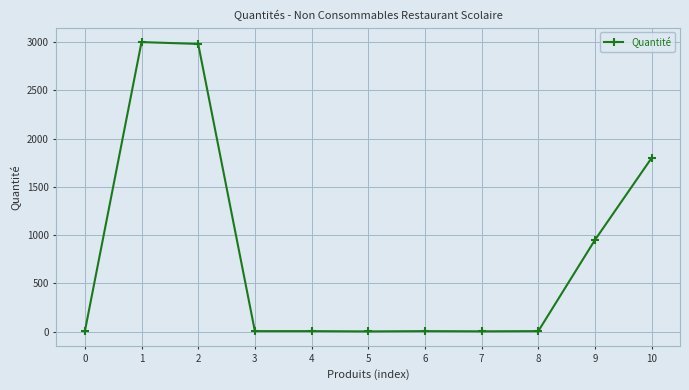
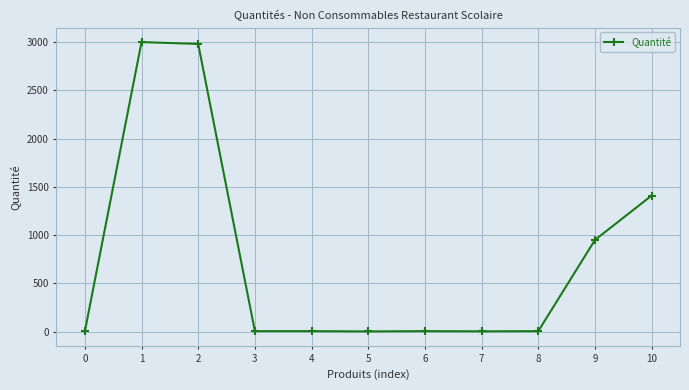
  {
    "0": 0,
    "1": 3000,
    "2": 3000,
    "3": 0,
    "4": 0,
    "5": 0,
    "6": 0,
    "7": 0,
    "8": 0,
    "9": 1000,
-   "10": 1800
+   "10": 1400
  }
